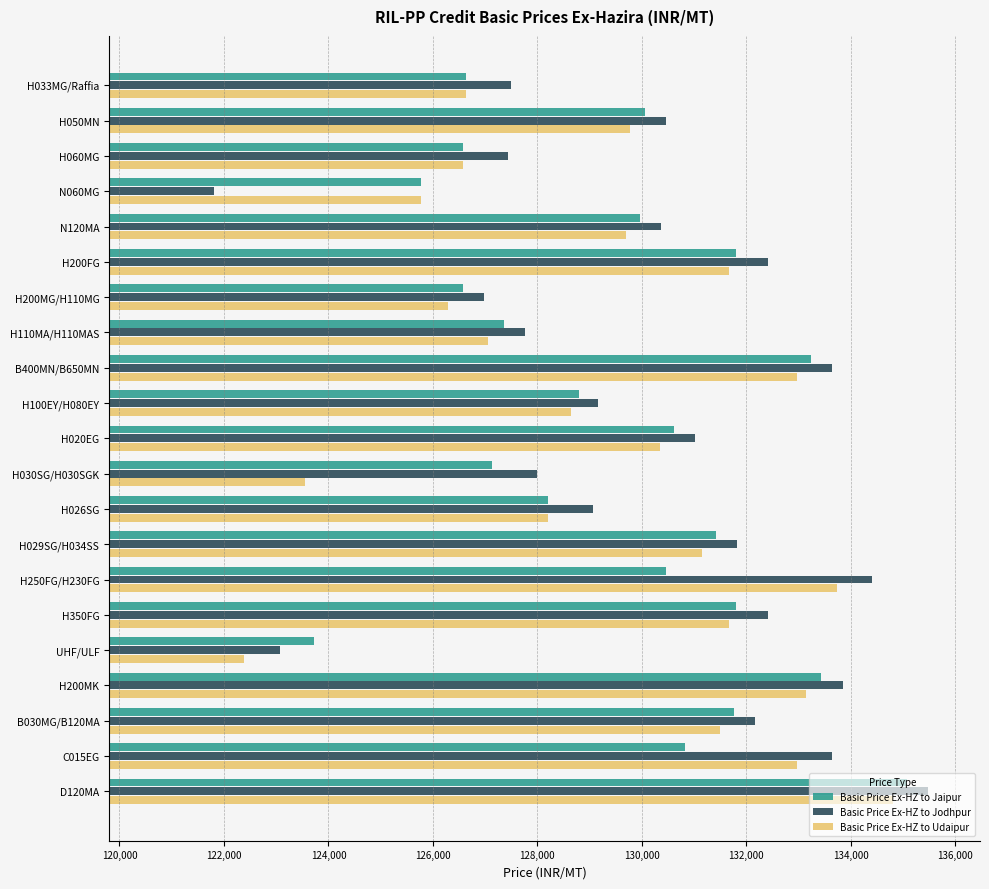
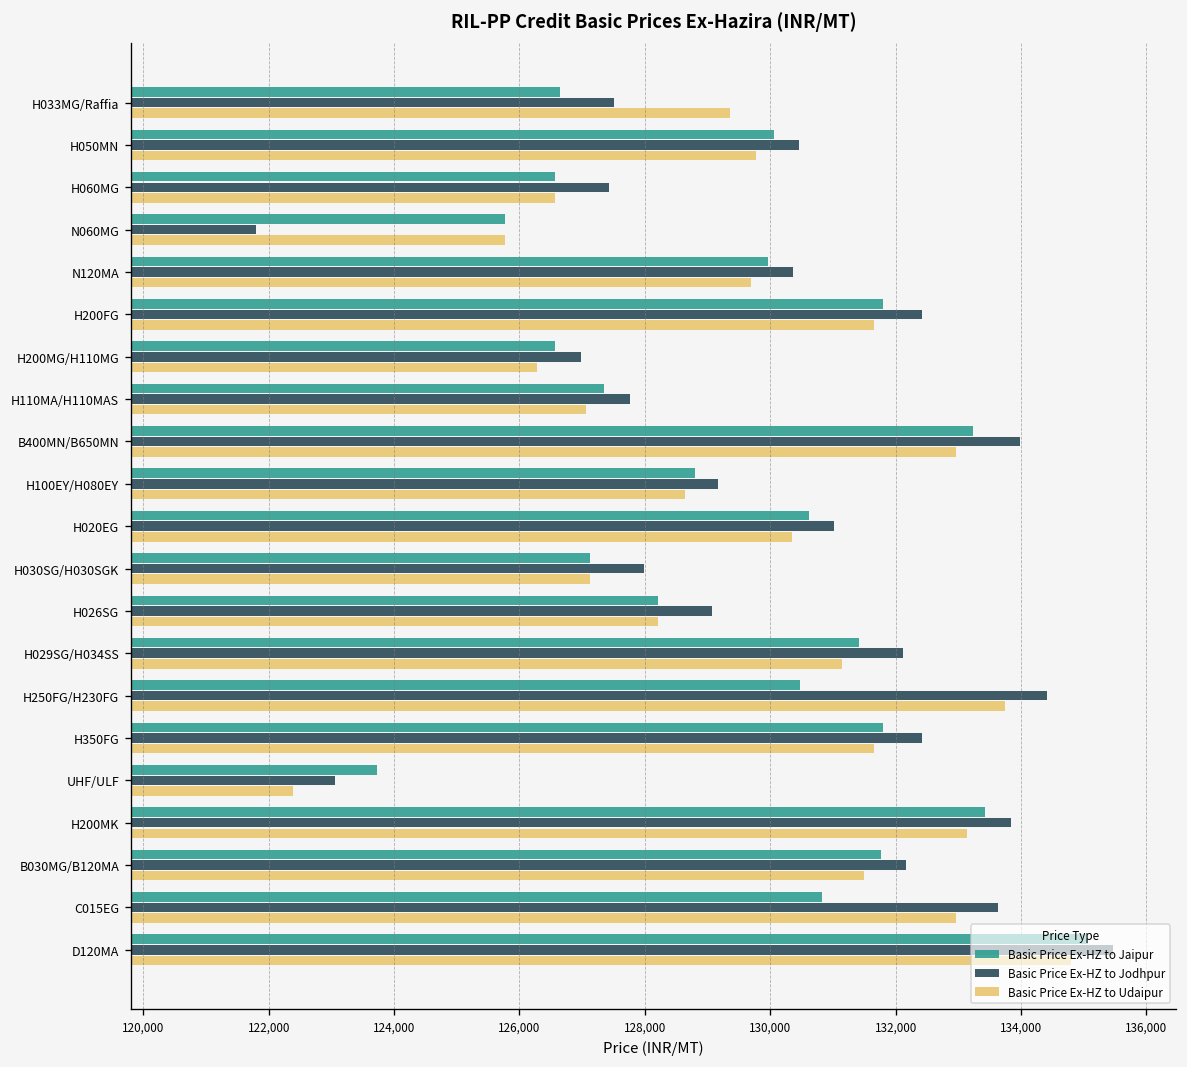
  {
    "Basic Price Ex-HZ to Jaipur": {
      "H033MG/Raffia": "126,600",
      "H050MN": "130,100",
      "H060MG": "126,600",
      "N060MG": "125,800",
      "N120MA": "130,000",
      "H200FG": "131,800",
      "H200MG/H110MG": "126,600",
      "H110MA/H110MAS": "127,400",
      "B400MN/B650MN": "133,200",
      "H100EY/H080EY": "128,800",
      "H020EG": "130,600",
      "H030SG/H030SGK": "127,100",
      "H026SG": "128,200",
      "H029SG/H034SS": "131,400",
      "H250FG/H230FG": "130,500",
      "H350FG": "131,800",
      "UHF/ULF": "123,700",
      "H200MK": "133,400",
      "B030MG/B120MA": "131,800",
      "C015EG": "130,800"
    },
    "Basic Price Ex-HZ to Jodhpur": {
      "H033MG/Raffia": "127,500",
      "H050MN": "130,500",
      "H060MG": "127,400",
      "N060MG": "121,800",
      "N120MA": "130,400",
      "H200FG": "132,400",
      "H200MG/H110MG": "127,000",
      "H110MA/H110MAS": "127,800",
-     "B400MN/B650MN": "133,600",
+     "B400MN/B650MN": "134,000",
      "H100EY/H080EY": "129,200",
      "H020EG": "131,000",
      "H030SG/H030SGK": "128,000",
      "H026SG": "129,100",
-     "H029SG/H034SS": "131,800",
+     "H029SG/H034SS": "132,100",
      "H250FG/H230FG": "134,400",
      "H350FG": "132,400",
      "UHF/ULF": "123,100",
      "H200MK": "133,800",
      "B030MG/B120MA": "132,200",
      "C015EG": "133,600"
    },
    "Basic Price Ex-HZ to Udaipur": {
-     "H033MG/Raffia": "126,600",
+     "H033MG/Raffia": "129,400",
      "H050MN": "129,800",
      "H060MG": "126,600",
      "N060MG": "125,800",
      "N120MA": "129,700",
      "H200FG": "131,700",
      "H200MG/H110MG": "126,300",
      "H110MA/H110MAS": "127,100",
      "B400MN/B650MN": "133,000",
      "H100EY/H080EY": "128,600",
      "H020EG": "130,300",
-     "H030SG/H030SGK": "123,600",
+     "H030SG/H030SGK": "127,100",
      "H026SG": "128,200",
      "H029SG/H034SS": "131,200",
      "H250FG/H230FG": "133,700",
      "H350FG": "131,700",
      "UHF/ULF": "122,400",
      "H200MK": "133,100",
      "B030MG/B120MA": "131,500",
      "C015EG": "133,000"
    }
  }
